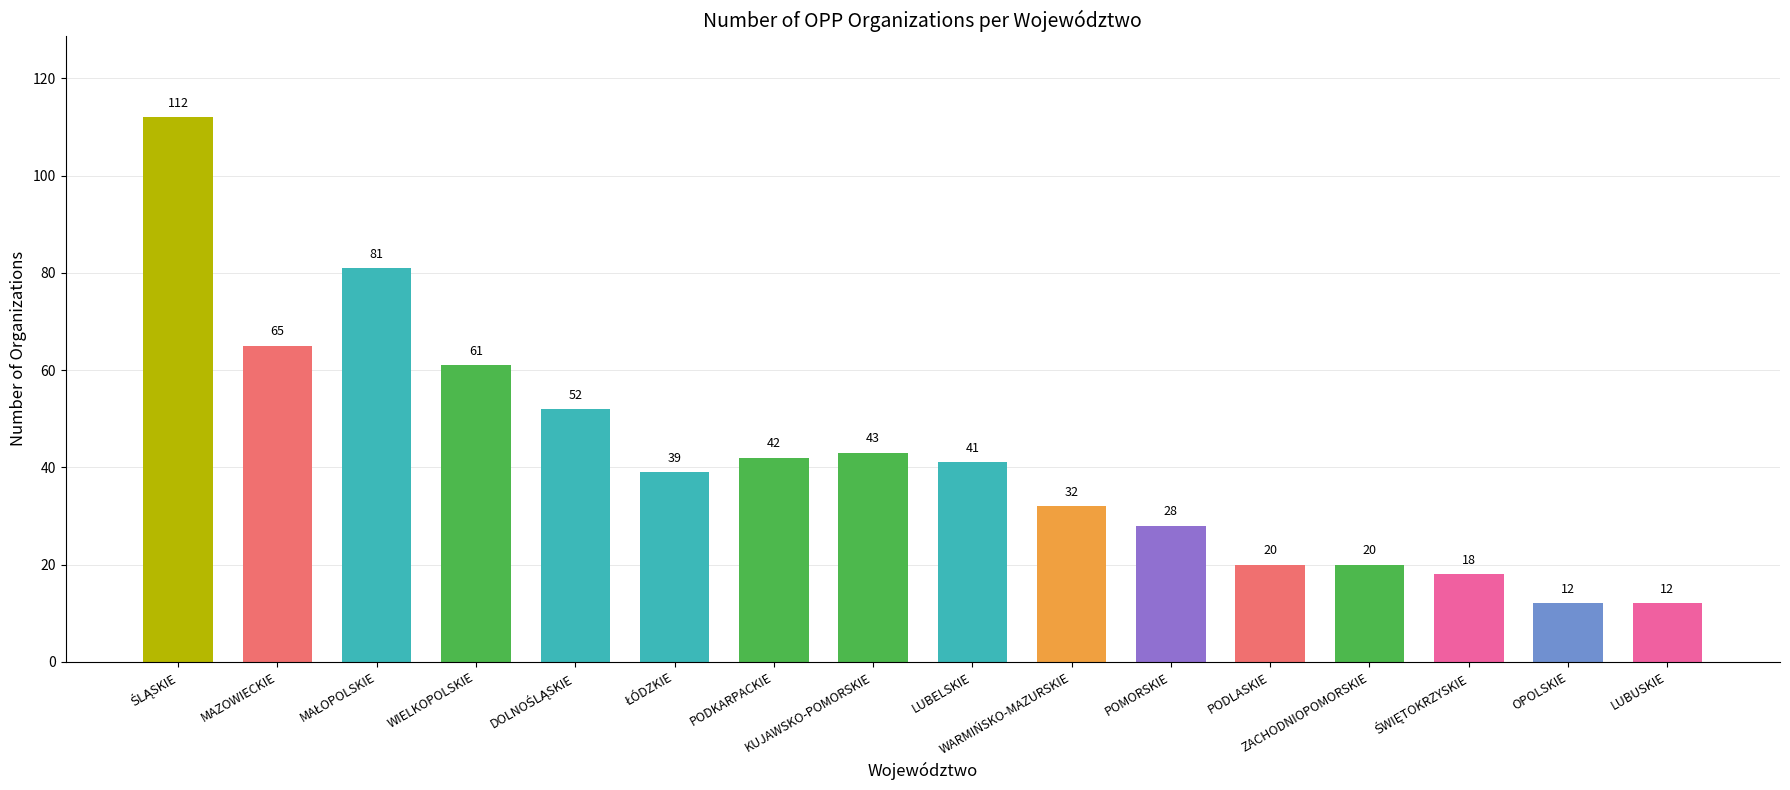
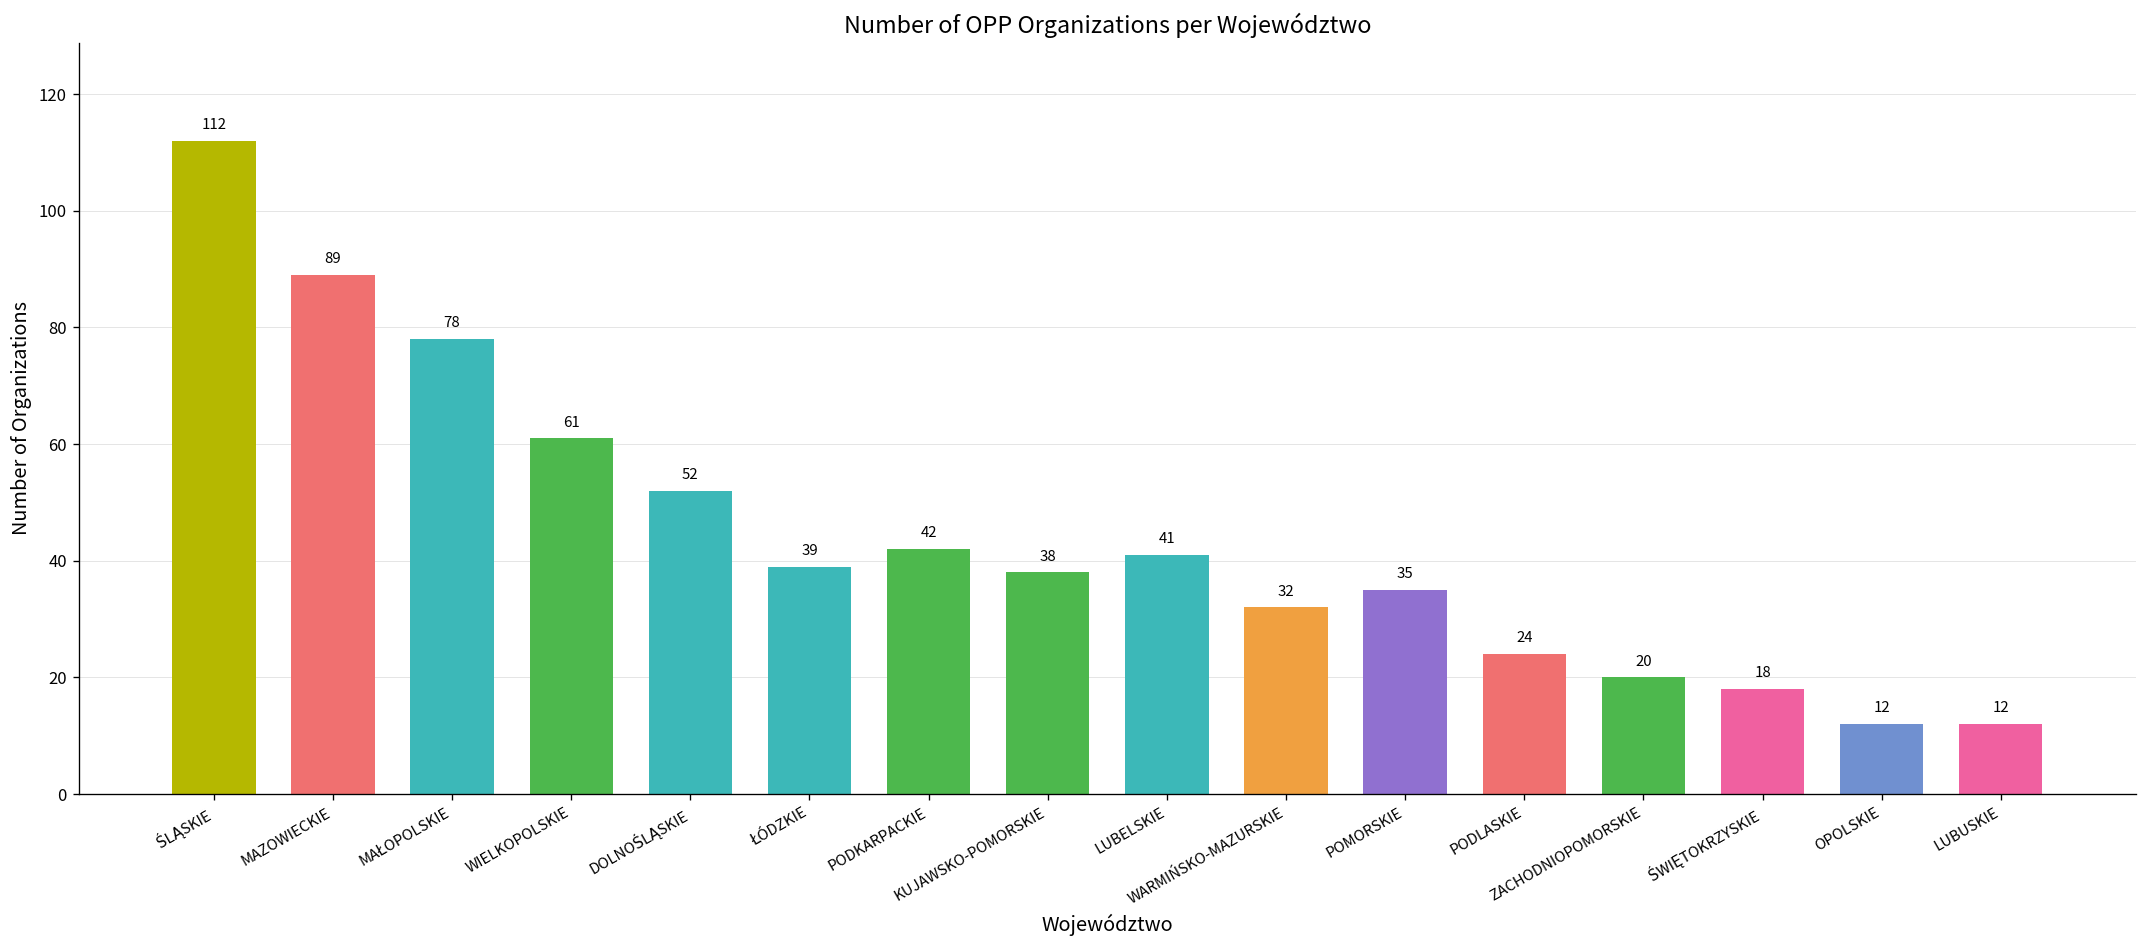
  {
    "ŚLĄSKIE": 112,
-   "MAZOWIECKIE": 65,
-   "MAŁOPOLSKIE": 81,
+   "MAZOWIECKIE": 89,
+   "MAŁOPOLSKIE": 78,
    "WIELKOPOLSKIE": 61,
    "DOLNOŚLĄSKIE": 52,
    "ŁÓDZKIE": 39,
    "PODKARPACKIE": 42,
-   "KUJAWSKO-POMORSKIE": 43,
+   "KUJAWSKO-POMORSKIE": 38,
    "LUBELSKIE": 41,
    "WARMIŃSKO-MAZURSKIE": 32,
-   "POMORSKIE": 28,
-   "PODLASKIE": 20,
+   "POMORSKIE": 35,
+   "PODLASKIE": 24,
    "ZACHODNIOPOMORSKIE": 20,
    "ŚWIĘTOKRZYSKIE": 18,
    "OPOLSKIE": 12,
    "LUBUSKIE": 12
  }
